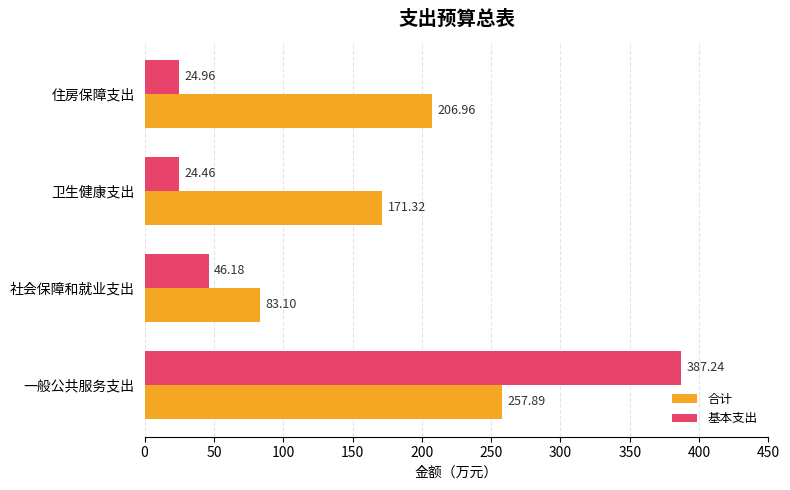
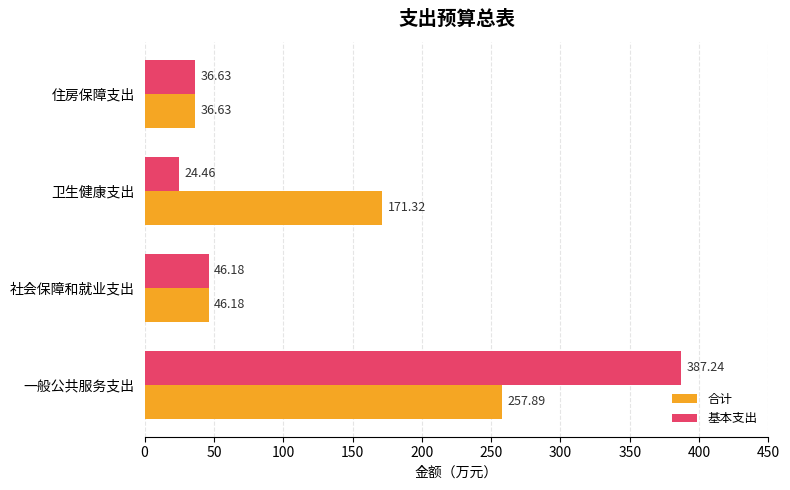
  {
    "合计": {
-     "住房保障支出": 206.96,
+     "住房保障支出": 36.63,
      "卫生健康支出": 171.32,
-     "社会保障和就业支出": 83.10,
+     "社会保障和就业支出": 46.18,
      "一般公共服务支出": 257.89
    },
    "基本支出": {
-     "住房保障支出": 24.96,
+     "住房保障支出": 36.63,
      "卫生健康支出": 24.46,
      "社会保障和就业支出": 46.18,
      "一般公共服务支出": 387.24
    }
  }
